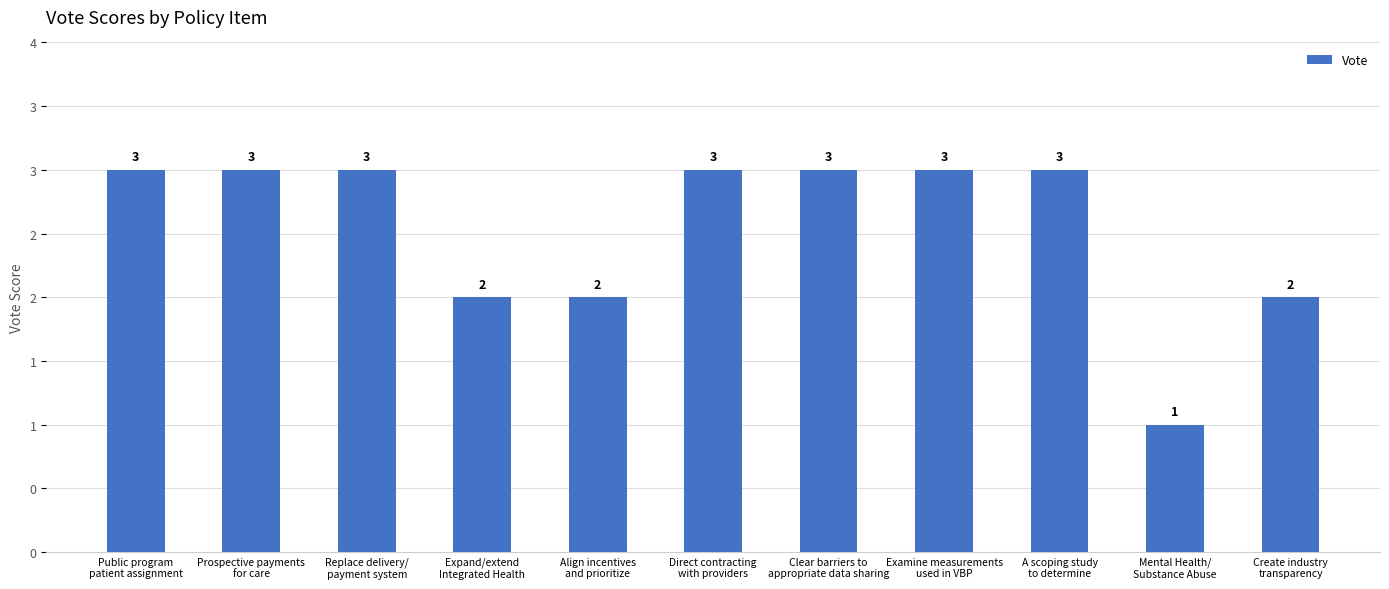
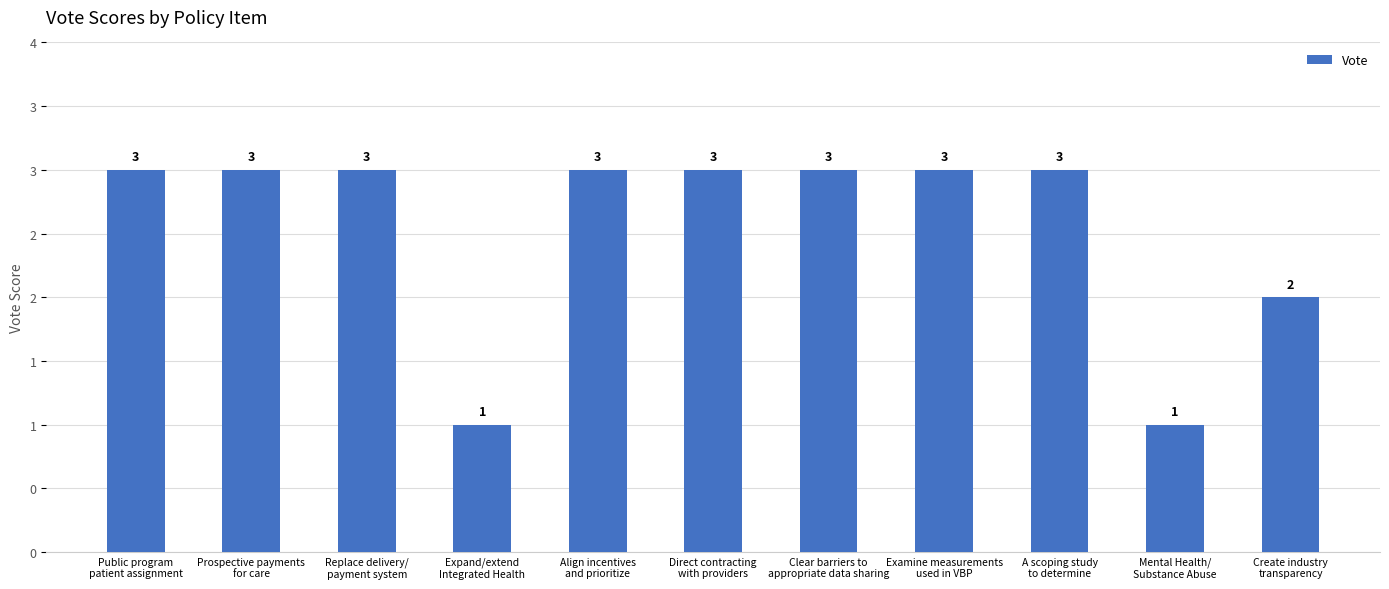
  {
    "Public program patient assignment": 3,
    "Prospective payments for care": 3,
    "Replace delivery/ payment system": 3,
-   "Expand/extend Integrated Health": 2,
-   "Align incentives and prioritize": 2,
+   "Expand/extend Integrated Health": 1,
+   "Align incentives and prioritize": 3,
    "Direct contracting with providers": 3,
    "Clear barriers to appropriate data sharing": 3,
    "Examine measurements used in VBP": 3,
    "A scoping study to determine": 3,
    "Mental Health/ Substance Abuse": 1,
    "Create industry transparency": 2
  }
